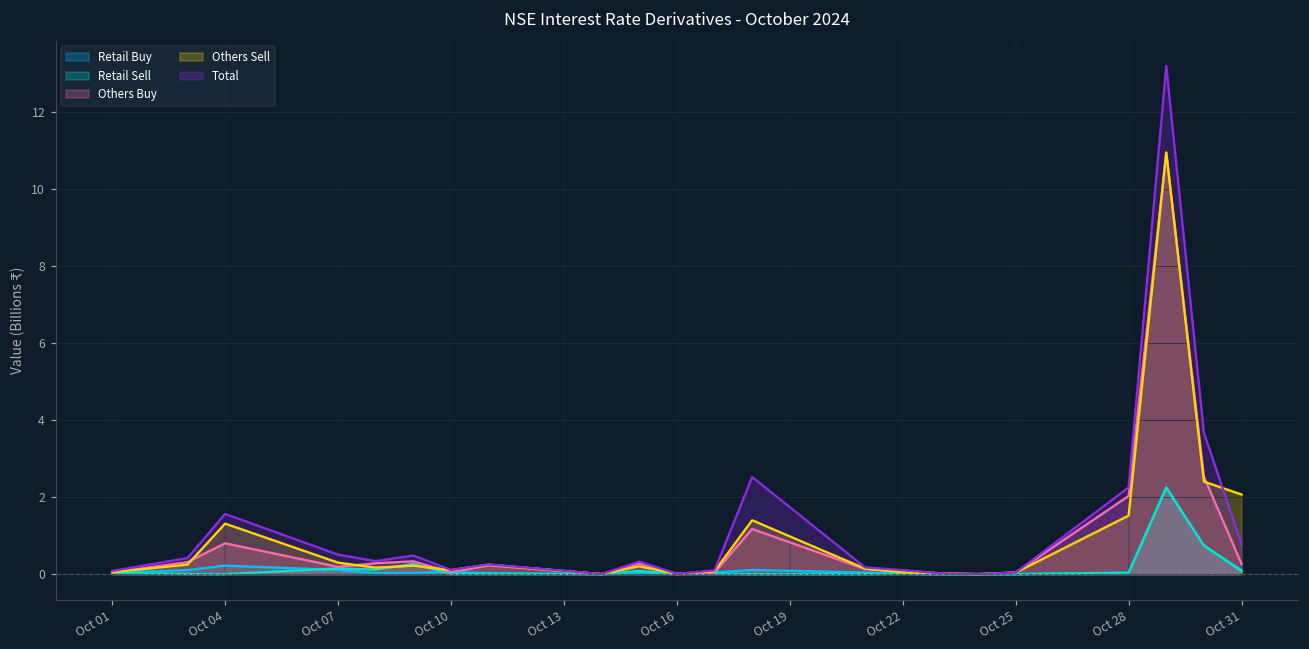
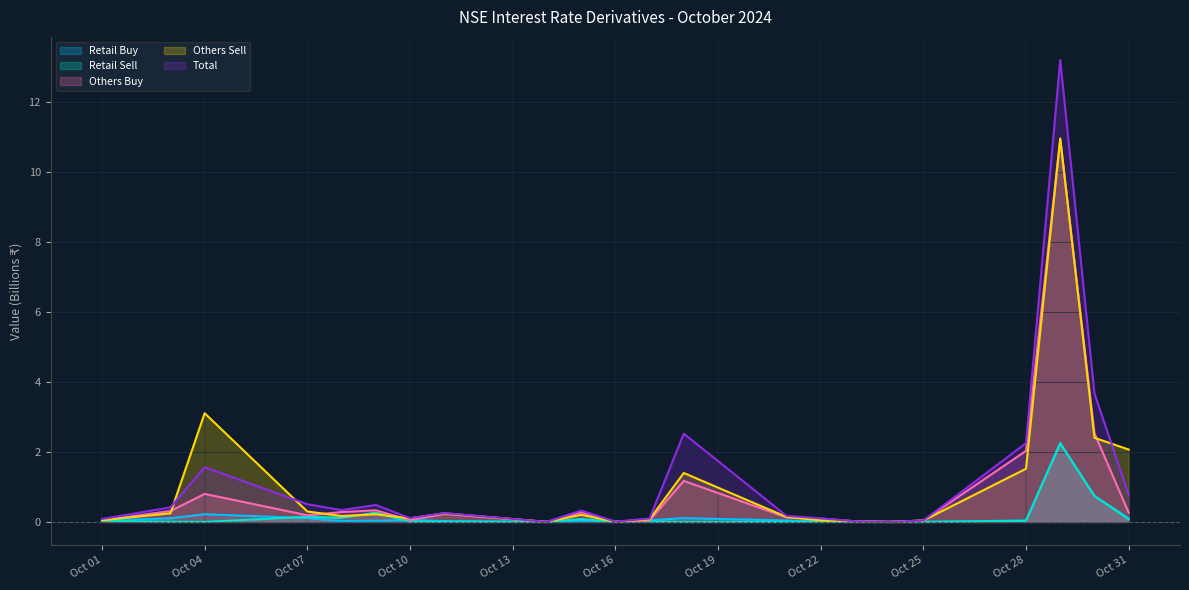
  {
    "Others Sell": {
-     "Oct 04": 1.3,
+     "Oct 04": 3.1,
      "Oct 07": 0.3,
      "Oct 28": 1.5,
      "Oct 31": 2.1
    }
  }
